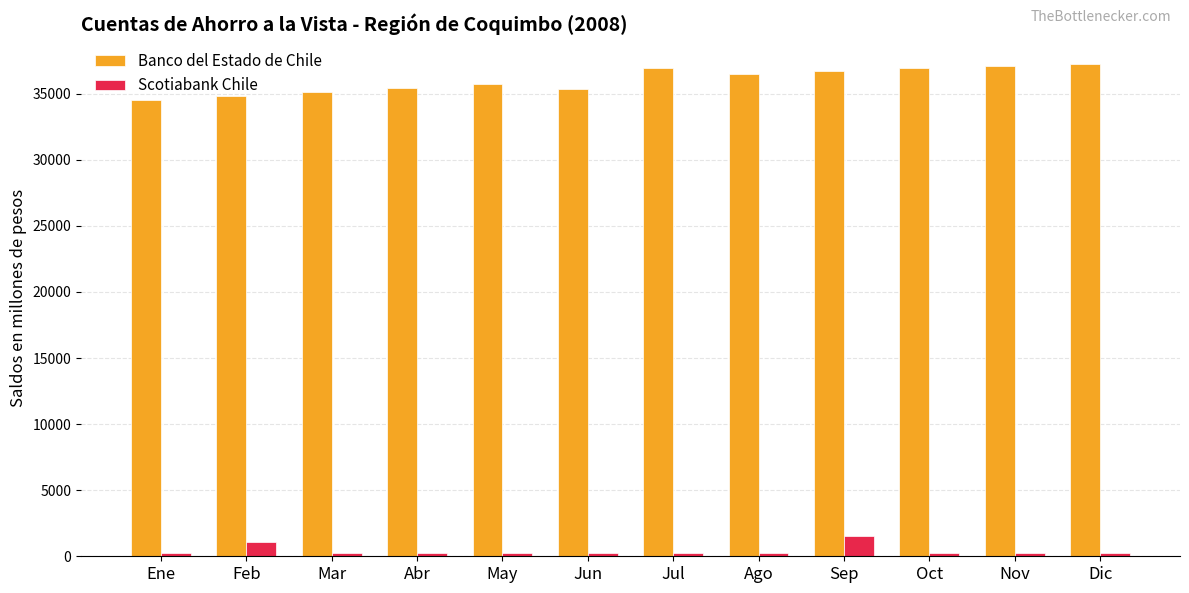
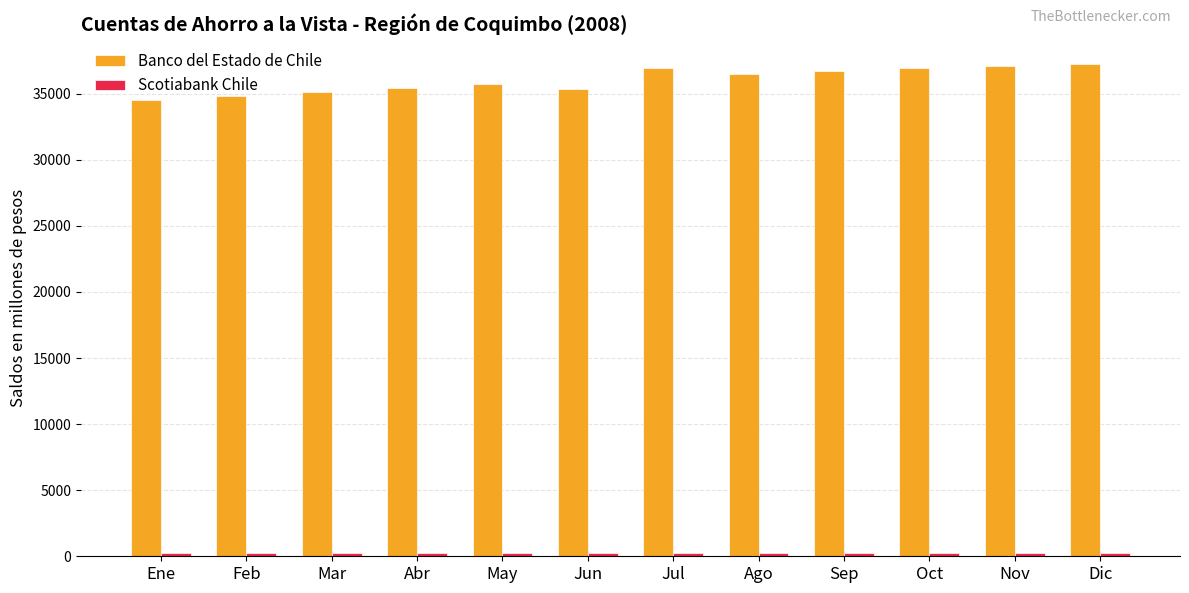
  {
    "Banco del Estado de Chile": {
      "Ene": 34500,
      "Feb": 34800,
      "Mar": 35100,
      "Abr": 35400,
      "May": 35700,
      "Jun": 35300,
      "Jul": 36900,
      "Ago": 36500,
      "Sep": 36700,
      "Oct": 36900,
      "Nov": 37100,
      "Dic": 37300
    },
    "Scotiabank Chile": {
      "Ene": 300,
-     "Feb": 1000,
+     "Feb": 300,
      "Mar": 300,
      "Abr": 300,
      "May": 300,
      "Jun": 300,
      "Jul": 300,
      "Ago": 300,
-     "Sep": 1600,
+     "Sep": 300,
      "Oct": 300,
      "Nov": 300,
      "Dic": 300
    }
  }
